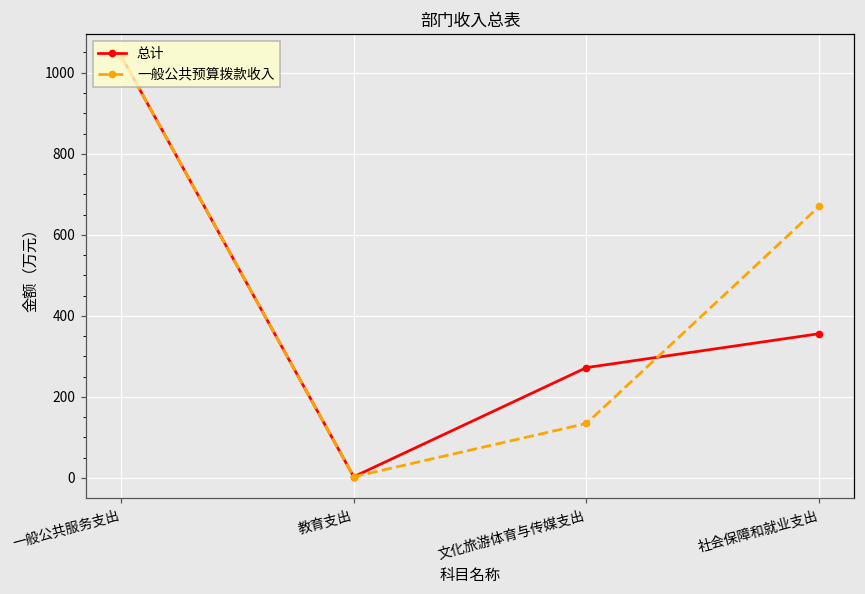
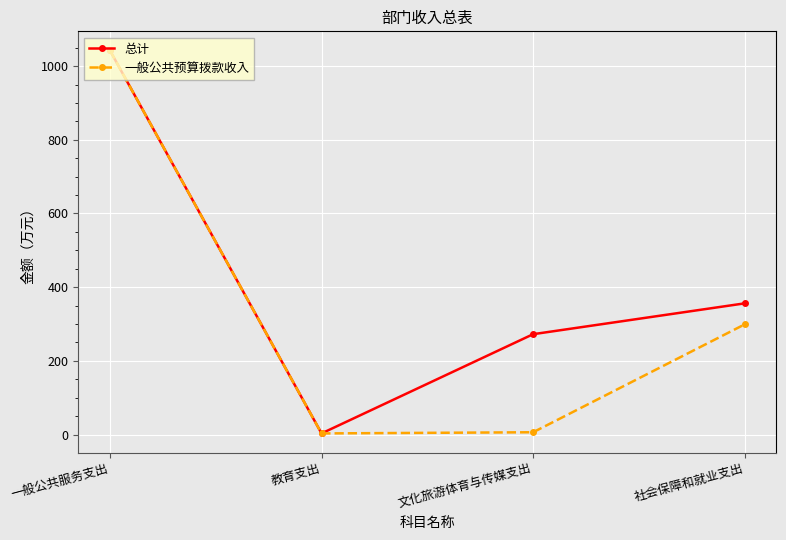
  {
    "总计": {
      "文化旅游体育与传媒支出": 270,
      "社会保障和就业支出": 360
    },
    "一般公共预算拨款收入": {
-     "文化旅游体育与传媒支出": 130,
-     "社会保障和就业支出": 670
+     "文化旅游体育与传媒支出": 10,
+     "社会保障和就业支出": 300
    }
  }
